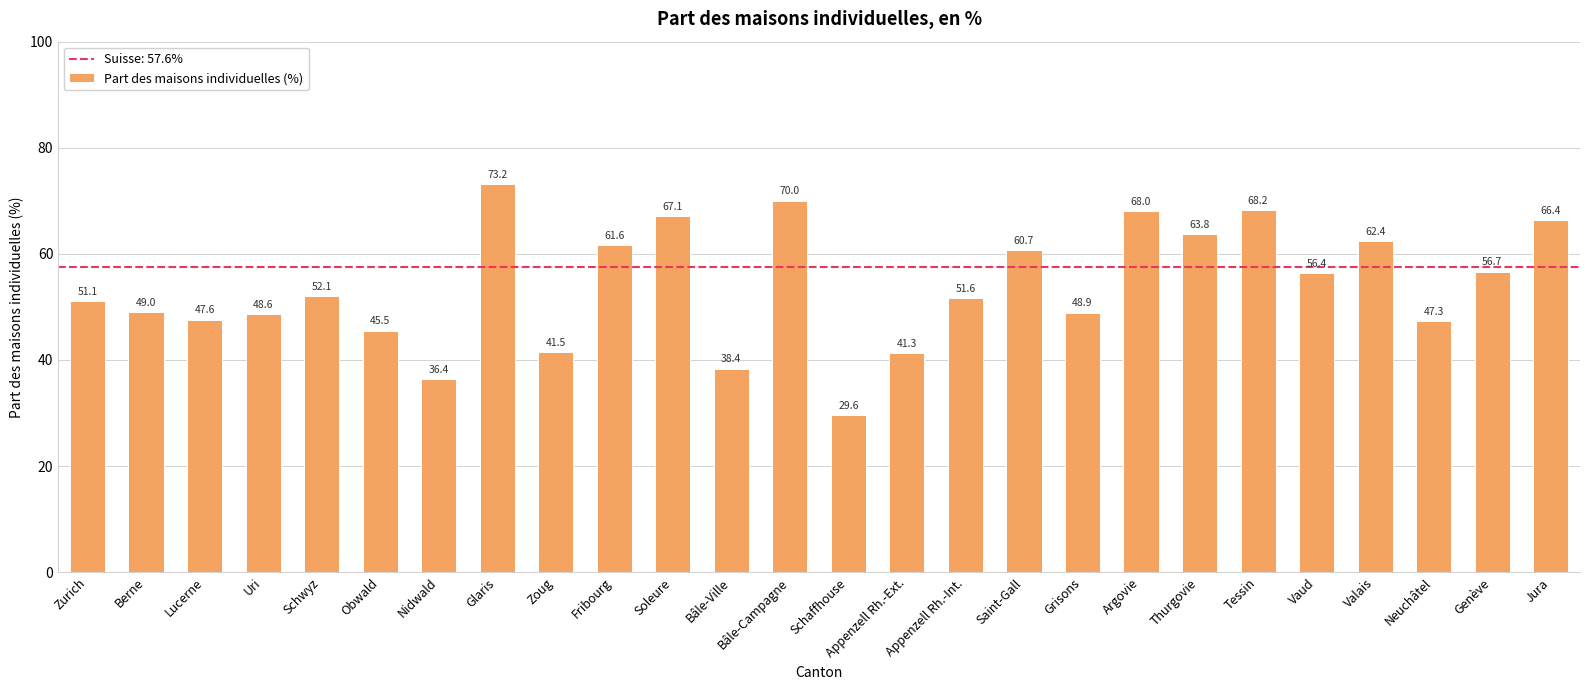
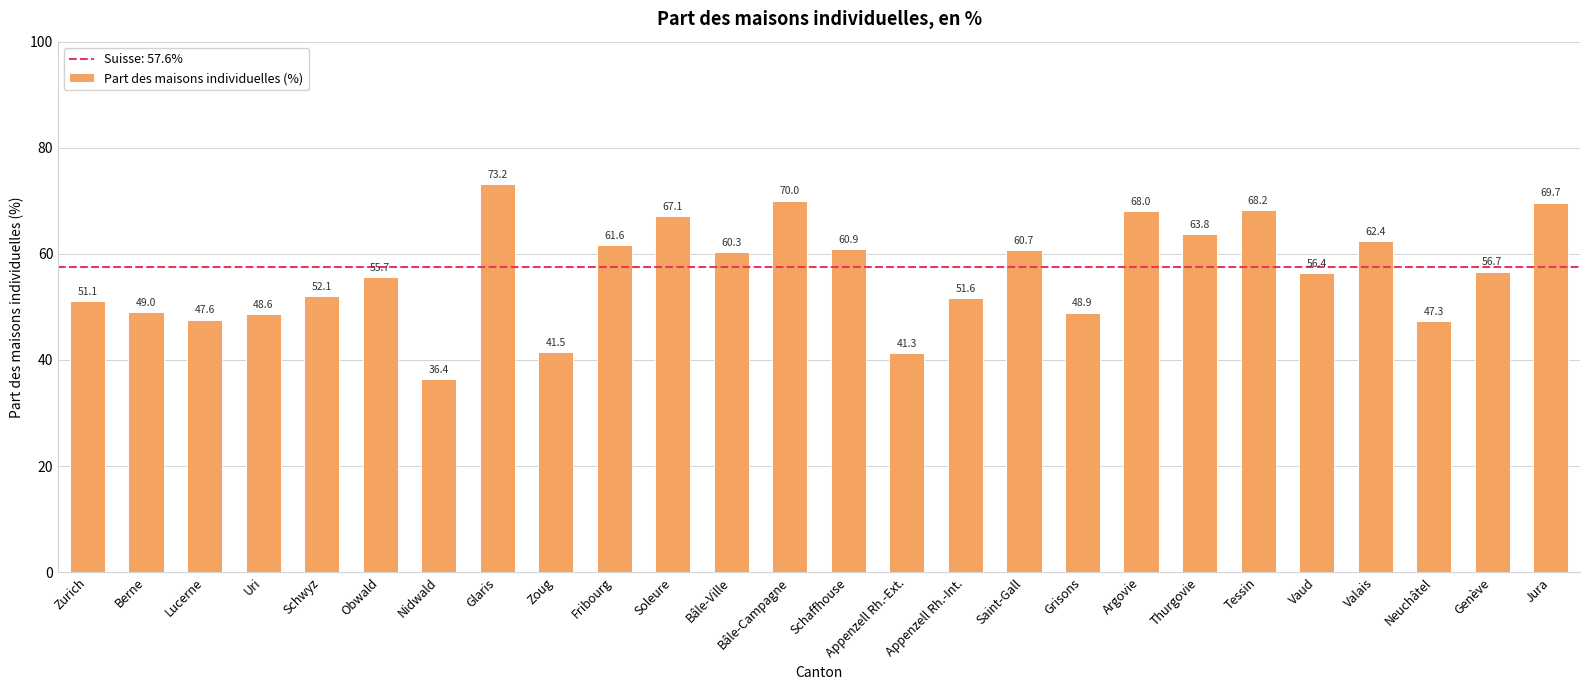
  {
    "Zurich": 51.1,
    "Berne": 49.0,
    "Lucerne": 47.6,
    "Uri": 48.6,
    "Schwyz": 52.1,
-   "Obwald": 45.5,
+   "Obwald": 55.7,
    "Nidwald": 36.4,
    "Glaris": 73.2,
    "Zoug": 41.5,
    "Fribourg": 61.6,
    "Soleure": 67.1,
-   "Bâle-Ville": 38.4,
+   "Bâle-Ville": 60.3,
    "Bâle-Campagne": 70.0,
-   "Schaffhouse": 29.6,
+   "Schaffhouse": 60.9,
    "Appenzell Rh.-Ext.": 41.3,
    "Appenzell Rh.-Int.": 51.6,
    "Saint-Gall": 60.7,
    "Grisons": 48.9,
    "Argovie": 68.0,
    "Thurgovie": 63.8,
    "Tessin": 68.2,
    "Vaud": 56.4,
    "Valais": 62.4,
    "Neuchâtel": 47.3,
    "Genève": 56.7,
-   "Jura": 66.4
+   "Jura": 69.7
  }
